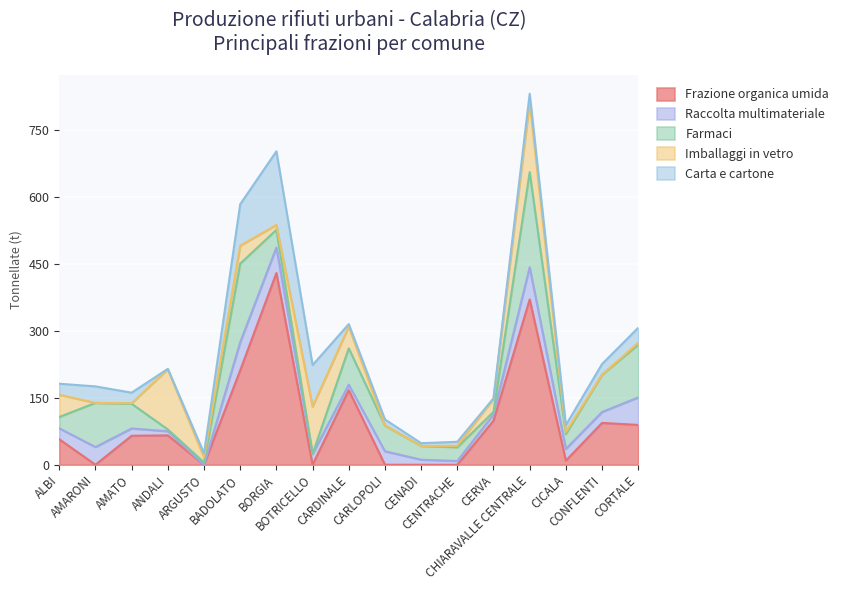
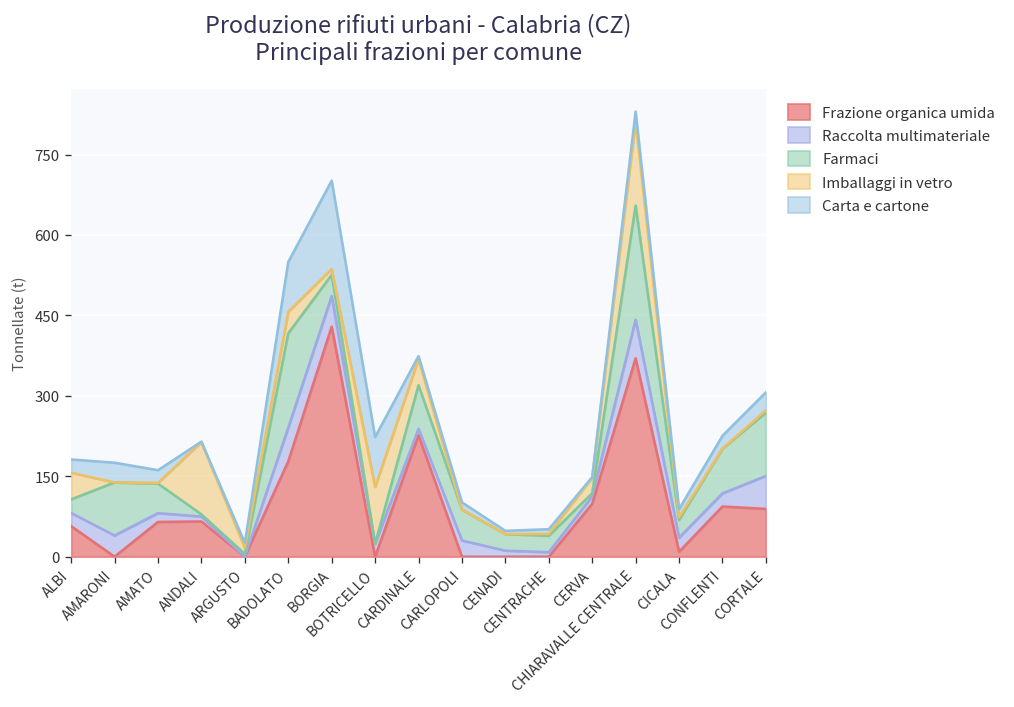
  {
    "Frazione organica umida": {
      "ALBI": 60,
      "AMARONI": 0,
      "AMATO": 60,
      "ANDALI": 70,
-     "BADOLATO": 210,
+     "BADOLATO": 180,
      "BORGIA": 430,
      "BOTRICELLO": 0,
-     "CARDINALE": 170,
+     "CARDINALE": 230,
      "CARLOPOLI": 0,
      "CENADI": 0,
      "CENTRACHE": 0,
      "CERVA": 100,
      "CHIARAVALLE CENTRALE": 370,
      "CICALA": 10,
      "CONFLENTI": 90,
      "CORTALE": 90
    },
    "Imballaggi in vetro": {
      "ALBI": 50,
      "ARGUSTO": 10,
      "BADOLATO": 40,
      "BORGIA": 10,
      "BOTRICELLO": 110,
      "CHIARAVALLE CENTRALE": 160
    }
  }
